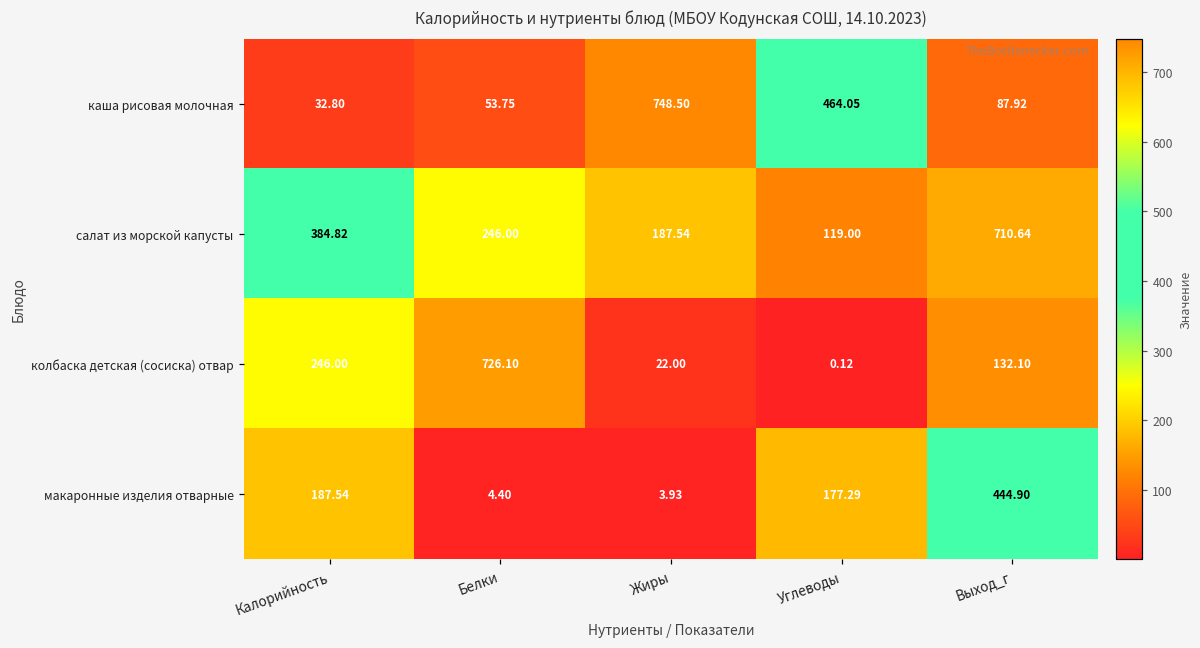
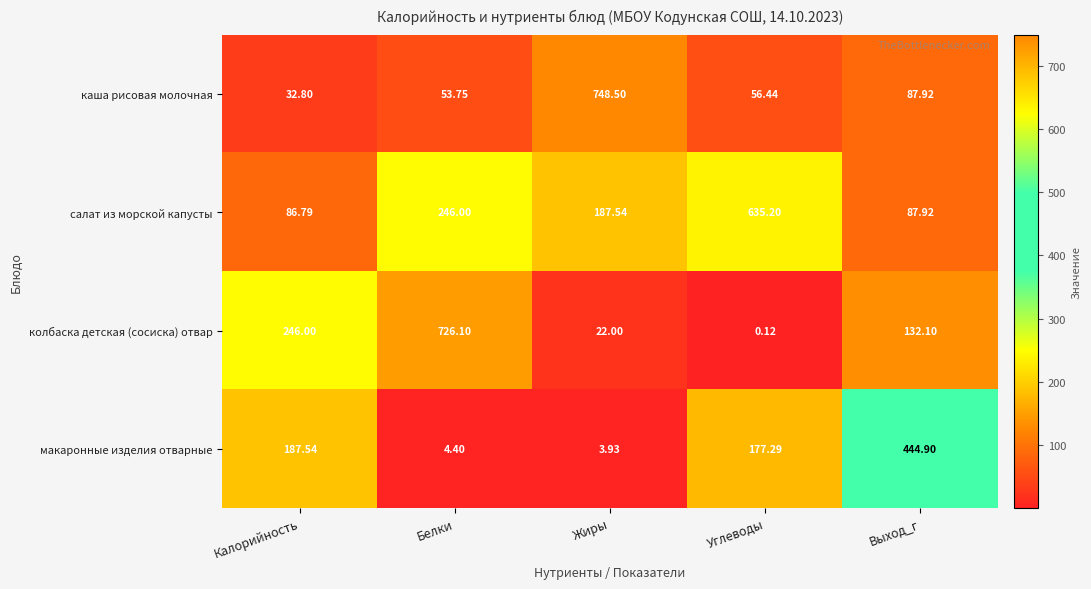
  {
    "каша рисовая молочная": {
      "Калорийность": 32.80,
      "Белки": 53.75,
      "Жиры": 748.50,
-     "Углеводы": 464.05
+     "Углеводы": 56.44
    },
    "салат из морской капусты": {
-     "Калорийность": 384.82,
+     "Калорийность": 86.79,
      "Белки": 246.00,
      "Жиры": 187.54,
-     "Углеводы": 119.00,
-     "Выход_г": 710.64
+     "Углеводы": 635.20,
+     "Выход_г": 87.92
    },
    "колбаска детская (сосиска) отвар": {
      "Калорийность": 246.00,
      "Белки": 726.10,
      "Жиры": 22.00,
      "Углеводы": 0.12,
      "Выход_г": 132.10
    },
    "макаронные изделия отварные": {
      "Калорийность": 187.54,
      "Белки": 4.40,
      "Жиры": 3.93,
      "Углеводы": 177.29,
      "Выход_г": 444.90
    }
  }
